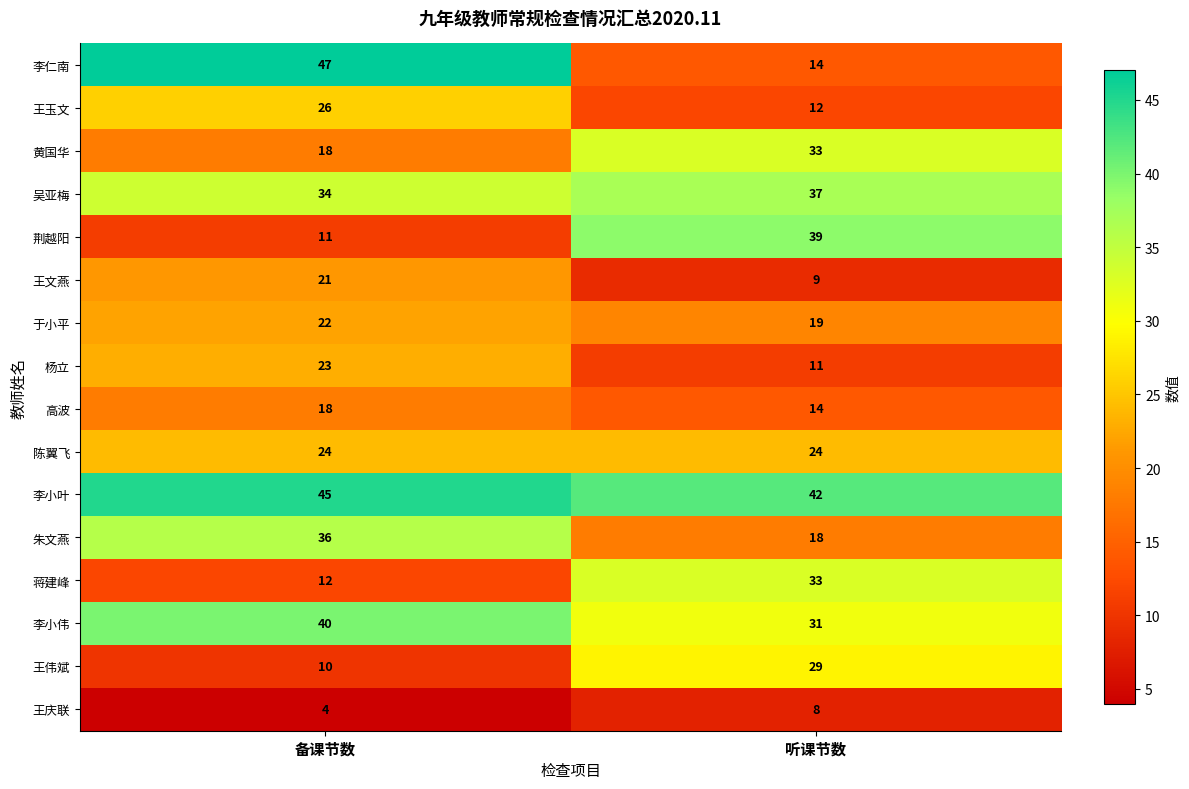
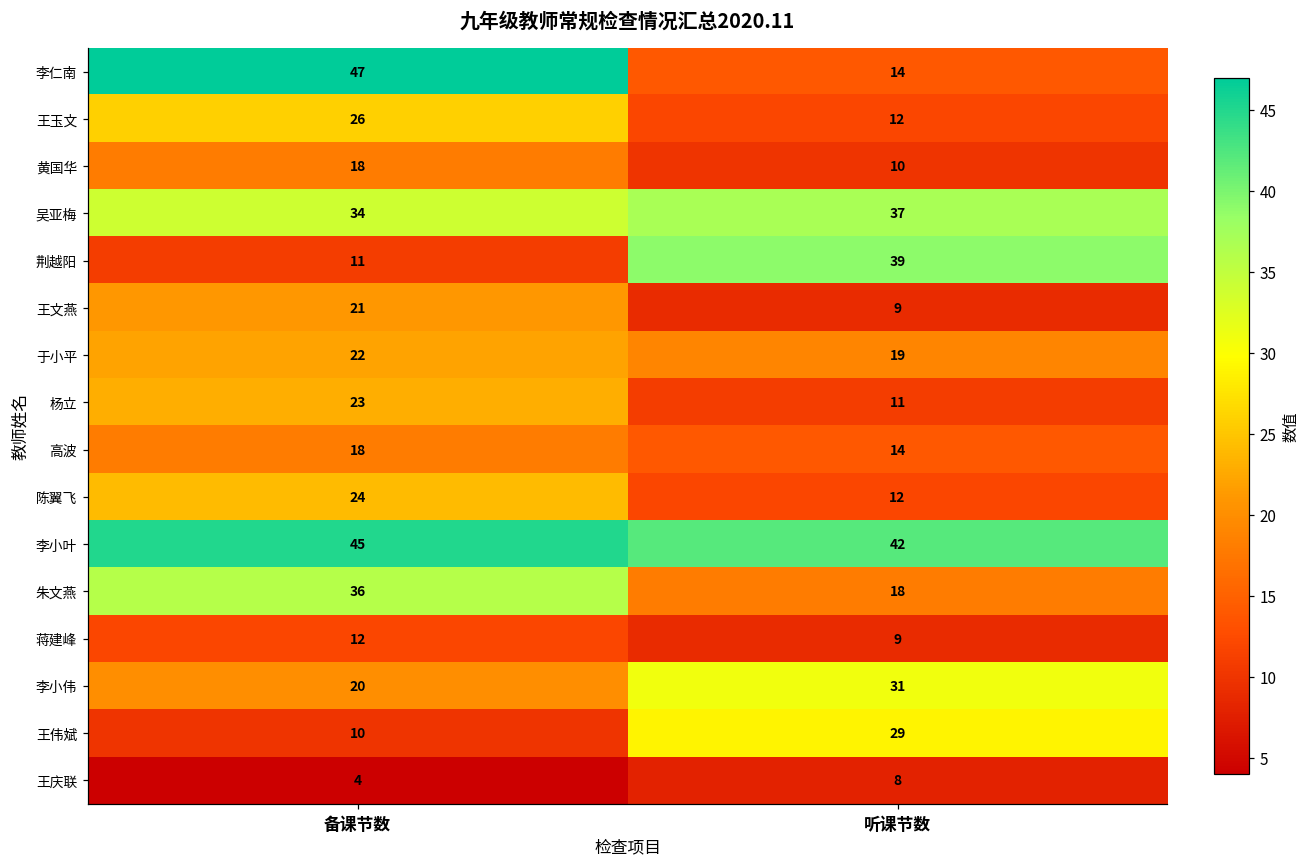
  {
    "李仁南": {
      "备课节数": 47,
      "听课节数": 14
    },
    "王玉文": {
      "备课节数": 26,
      "听课节数": 12
    },
    "黄国华": {
      "备课节数": 18,
-     "听课节数": 33
+     "听课节数": 10
    },
    "吴亚梅": {
      "备课节数": 34,
      "听课节数": 37
    },
    "荆越阳": {
      "备课节数": 11,
      "听课节数": 39
    },
    "王文燕": {
      "备课节数": 21,
      "听课节数": 9
    },
    "于小平": {
      "备课节数": 22,
      "听课节数": 19
    },
    "杨立": {
      "备课节数": 23,
      "听课节数": 11
    },
    "高波": {
      "备课节数": 18,
      "听课节数": 14
    },
    "陈翼飞": {
      "备课节数": 24,
-     "听课节数": 24
+     "听课节数": 12
    },
    "李小叶": {
      "备课节数": 45,
      "听课节数": 42
    },
    "朱文燕": {
      "备课节数": 36,
      "听课节数": 18
    },
    "蒋建峰": {
      "备课节数": 12,
-     "听课节数": 33
+     "听课节数": 9
    },
    "李小伟": {
-     "备课节数": 40,
+     "备课节数": 20,
      "听课节数": 31
    },
    "王伟斌": {
      "备课节数": 10,
      "听课节数": 29
    },
    "王庆联": {
      "备课节数": 4,
      "听课节数": 8
    }
  }
